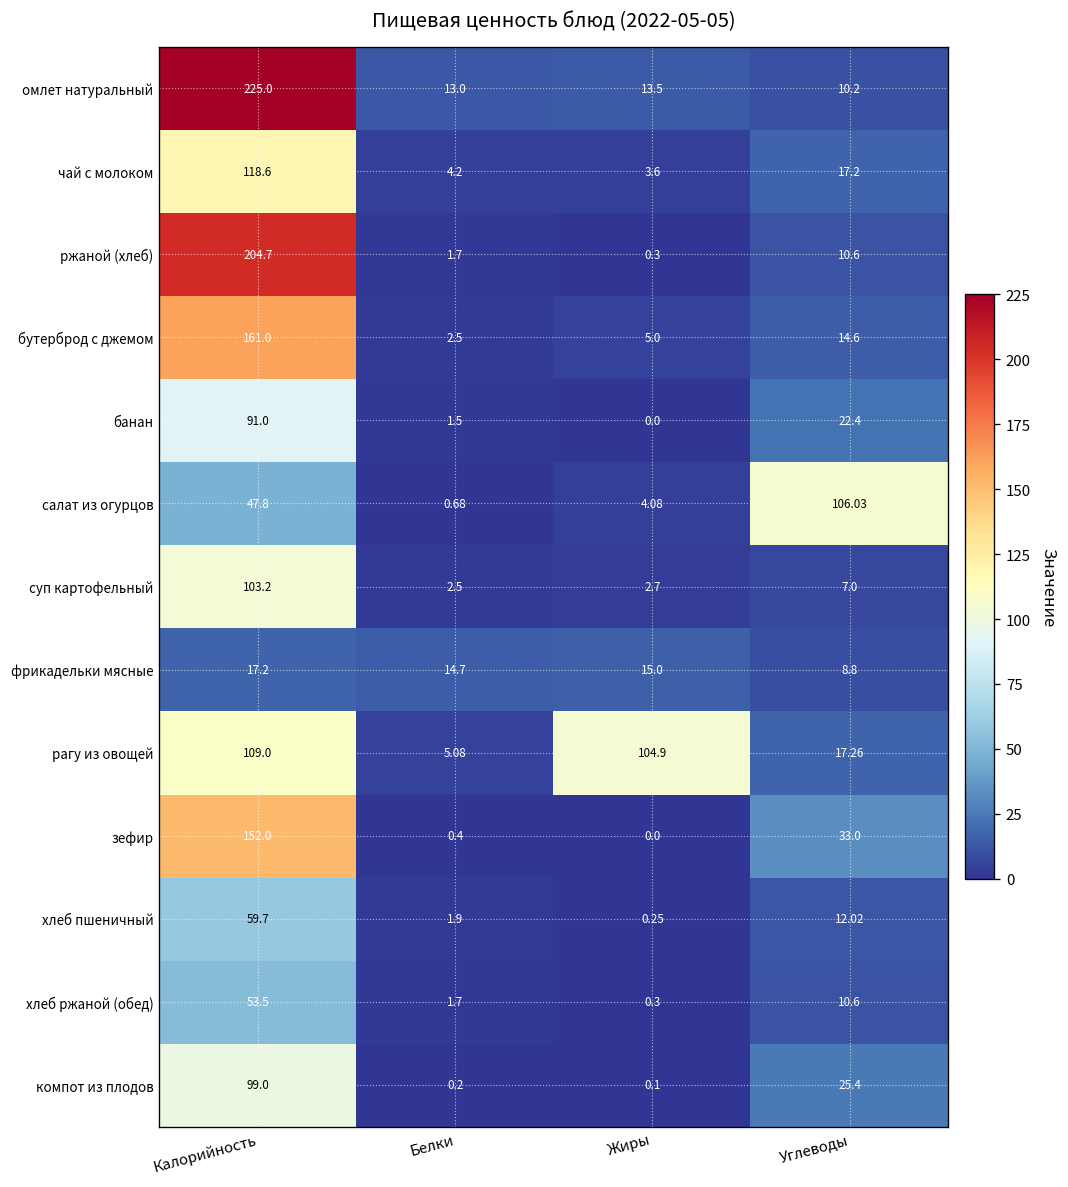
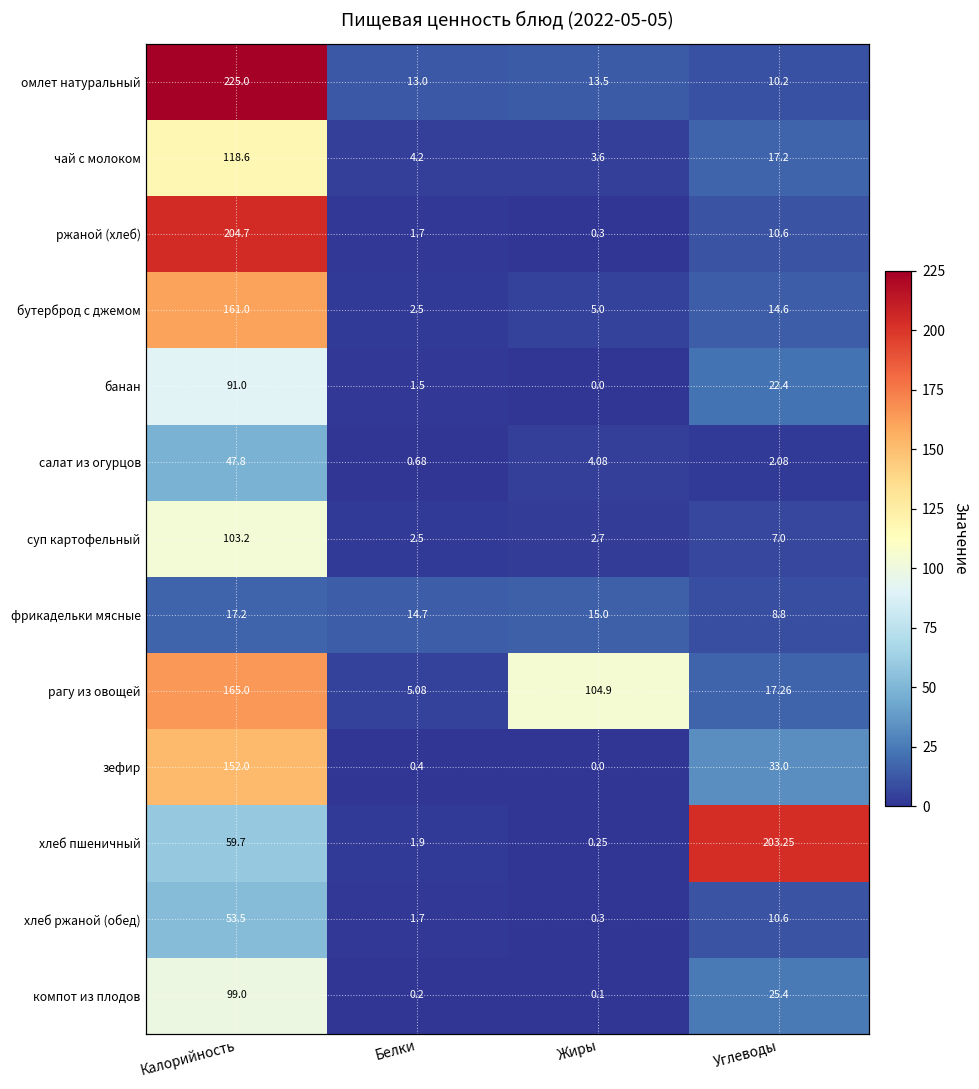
  {
    "омлет натуральный": {
      "Калорийность": 225.0,
      "Белки": 13.0,
      "Жиры": 13.5,
      "Углеводы": 10.2
    },
    "чай с молоком": {
      "Калорийность": 118.6,
      "Белки": 4.2,
      "Жиры": 3.6,
      "Углеводы": 17.2
    },
    "ржаной (хлеб)": {
      "Калорийность": 204.7,
      "Белки": 1.7,
      "Жиры": 0.3,
      "Углеводы": 10.6
    },
    "бутерброд с джемом": {
      "Калорийность": 161.0,
      "Белки": 2.5,
      "Жиры": 5.0,
      "Углеводы": 14.6
    },
    "банан": {
      "Калорийность": 91.0,
      "Белки": 1.5,
      "Жиры": 0.0,
      "Углеводы": 22.4
    },
    "салат из огурцов": {
      "Калорийность": 47.8,
      "Белки": 0.68,
      "Жиры": 4.08,
-     "Углеводы": 106.03
+     "Углеводы": 2.08
    },
    "суп картофельный": {
      "Калорийность": 103.2,
      "Белки": 2.5,
      "Жиры": 2.7,
      "Углеводы": 7.0
    },
    "фрикадельки мясные": {
      "Калорийность": 17.2,
      "Белки": 14.7,
      "Жиры": 15.0,
      "Углеводы": 8.8
    },
    "рагу из овощей": {
-     "Калорийность": 109.0,
+     "Калорийность": 165.0,
      "Белки": 5.08,
      "Жиры": 104.9,
      "Углеводы": 17.26
    },
    "зефир": {
      "Калорийность": 152.0,
      "Белки": 0.4,
      "Жиры": 0.0,
      "Углеводы": 33.0
    },
    "хлеб пшеничный": {
      "Калорийность": 59.7,
      "Белки": 1.9,
      "Жиры": 0.25,
-     "Углеводы": 12.02
+     "Углеводы": 203.25
    },
    "хлеб ржаной (обед)": {
      "Калорийность": 53.5,
      "Белки": 1.7,
      "Жиры": 0.3,
      "Углеводы": 10.6
    },
    "компот из плодов": {
      "Калорийность": 99.0,
      "Белки": 0.2,
      "Жиры": 0.1,
      "Углеводы": 25.4
    }
  }
